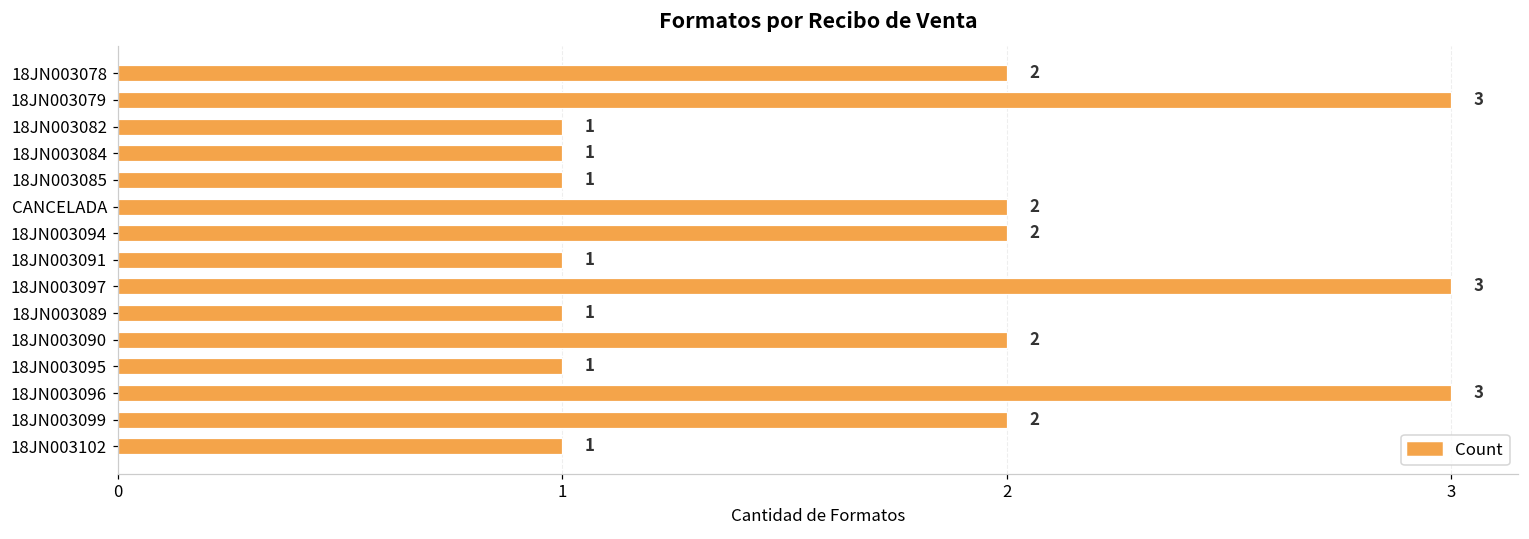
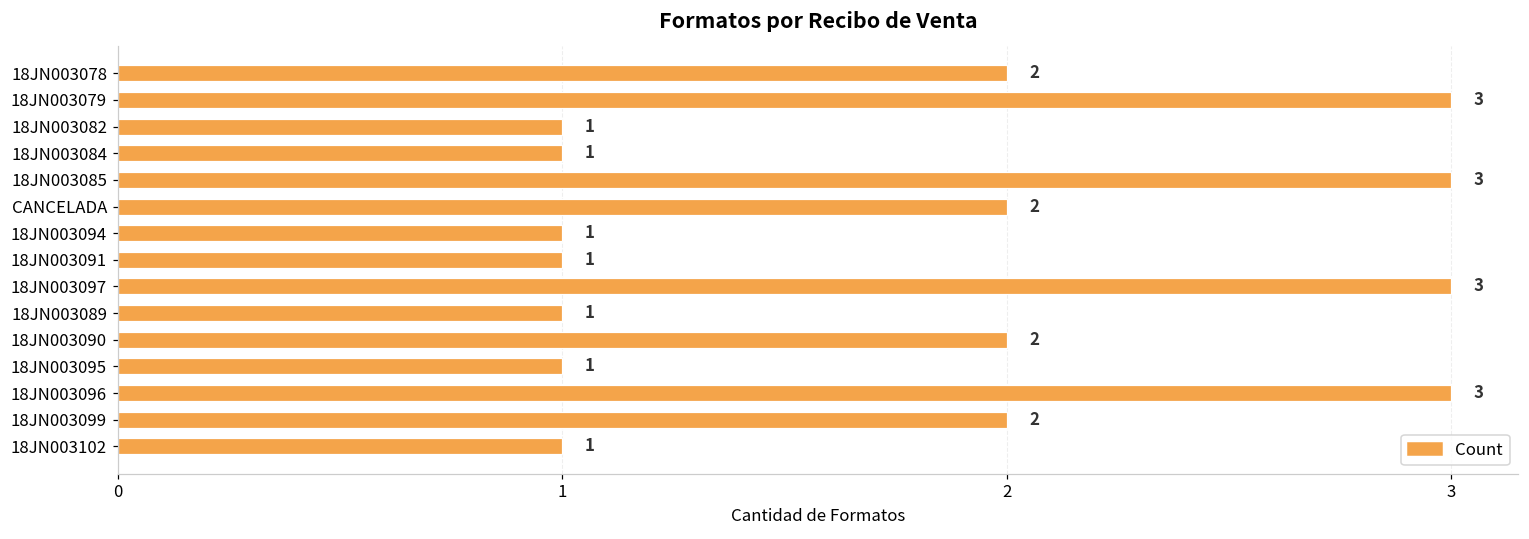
  {
    "18JN003078": 2,
    "18JN003079": 3,
    "18JN003082": 1,
    "18JN003084": 1,
-   "18JN003085": 1,
+   "18JN003085": 3,
    "CANCELADA": 2,
-   "18JN003094": 2,
+   "18JN003094": 1,
    "18JN003091": 1,
    "18JN003097": 3,
    "18JN003089": 1,
    "18JN003090": 2,
    "18JN003095": 1,
    "18JN003096": 3,
    "18JN003099": 2,
    "18JN003102": 1
  }
